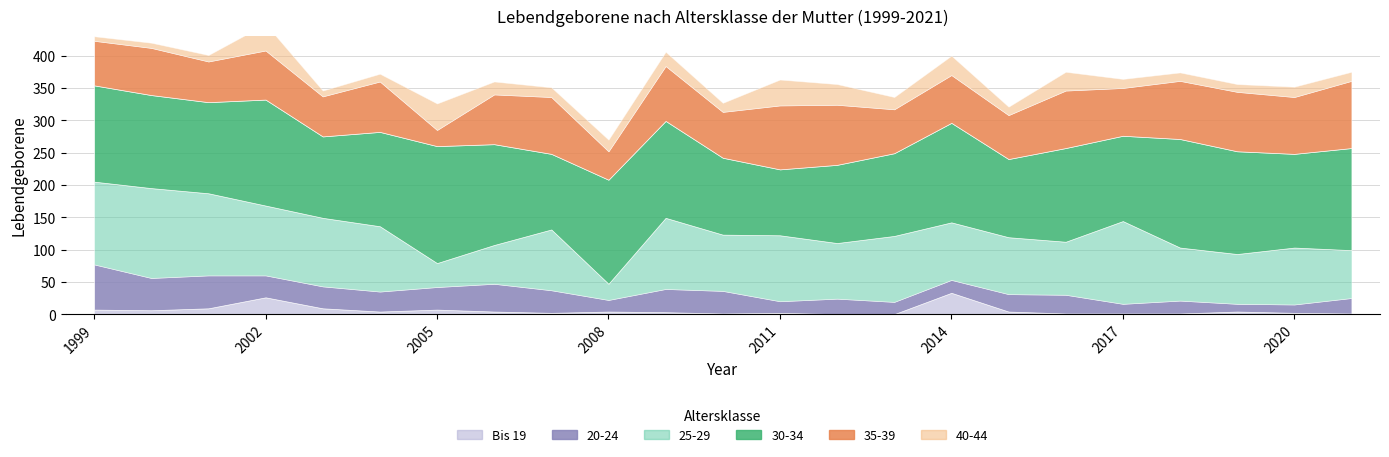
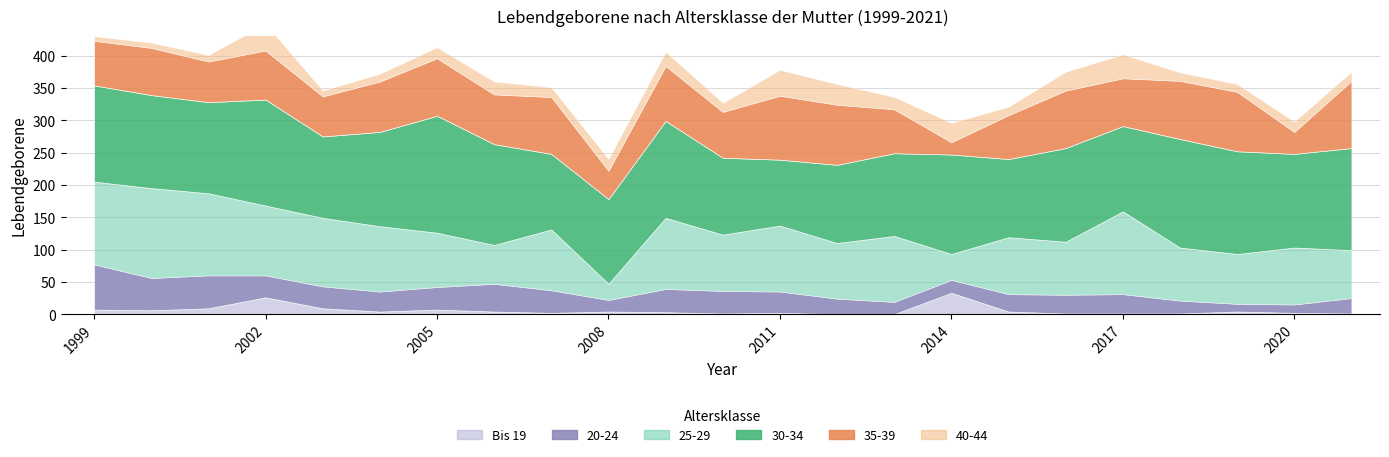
  {
    "Bis 19": {
      "1999": 10,
      "2002": 30,
      "2005": 10,
      "2008": 0,
      "2014": 30
    },
    "20-24": {
      "1999": 70,
      "2002": 30,
      "2005": 40,
      "2008": 20,
-     "2011": 20,
+     "2011": 30,
      "2014": 20,
-     "2017": 20,
+     "2017": 30,
      "2020": 10
    },
    "25-29": {
      "1999": 130,
      "2002": 110,
-     "2005": 40,
+     "2005": 80,
      "2008": 30,
      "2011": 100,
-     "2014": 90,
+     "2014": 40,
      "2017": 130,
      "2020": 90
    },
    "30-34": {
      "1999": 150,
      "2002": 160,
      "2005": 180,
-     "2008": 160,
+     "2008": 130,
      "2011": 100,
      "2014": 150,
      "2017": 130,
      "2020": 150
    },
    "35-39": {
      "1999": 70,
      "2002": 80,
-     "2005": 30,
+     "2005": 90,
      "2008": 40,
      "2011": 100,
-     "2014": 70,
+     "2014": 20,
      "2017": 70,
-     "2020": 90
+     "2020": 30
    },
    "40-44": {
      "1999": 10,
-     "2005": 40,
+     "2005": 20,
      "2008": 20,
      "2011": 40,
      "2014": 30,
-     "2017": 10,
+     "2017": 40,
      "2020": 20
    }
  }
